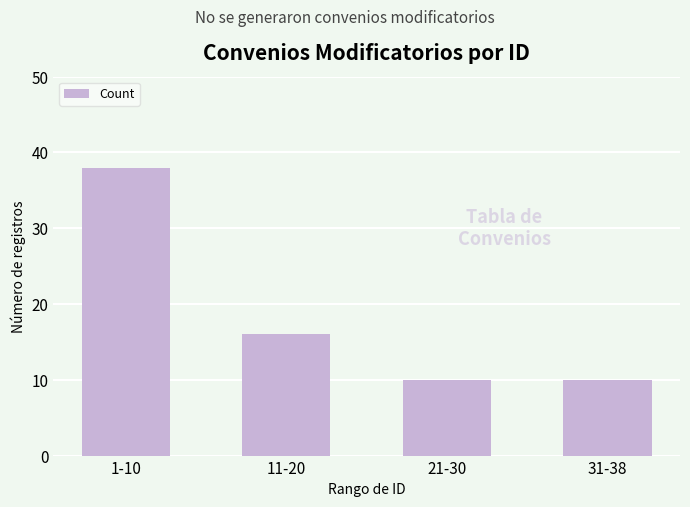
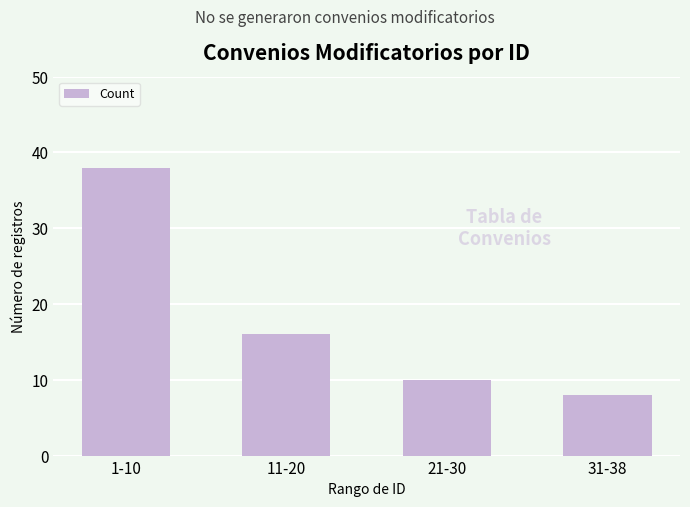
  {
    "1-10": 38,
    "11-20": 16,
    "21-30": 10,
-   "31-38": 10
+   "31-38": 8
  }
